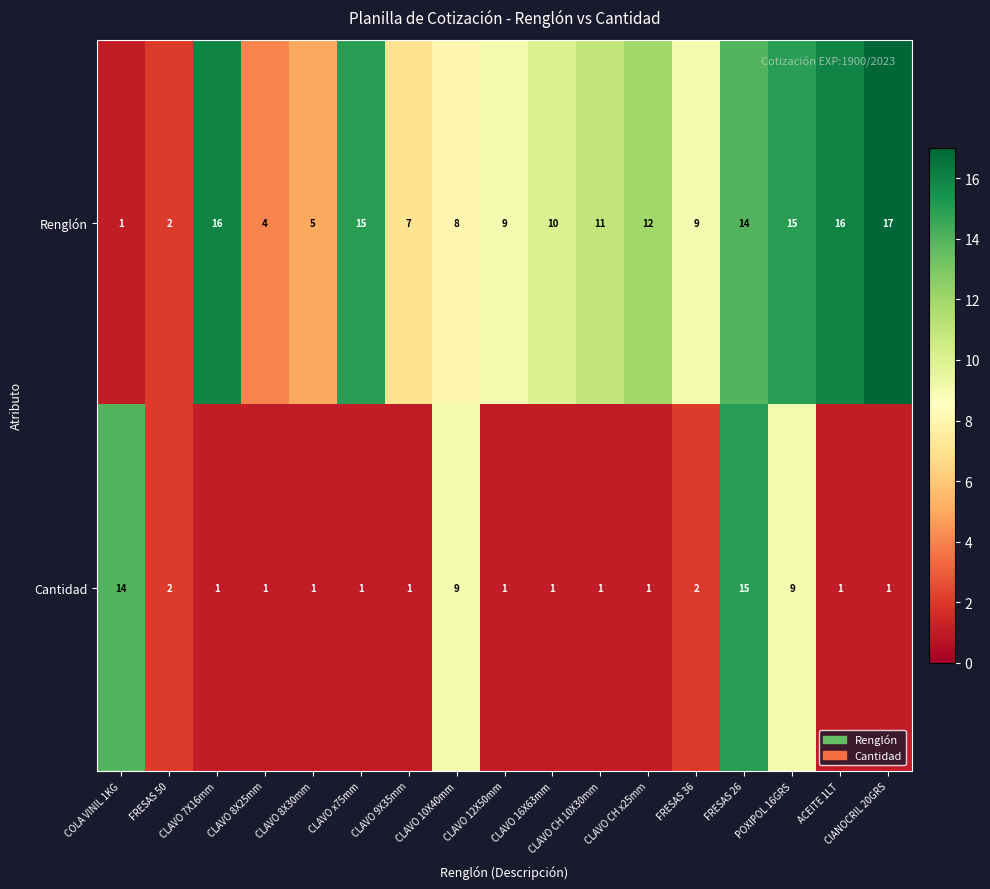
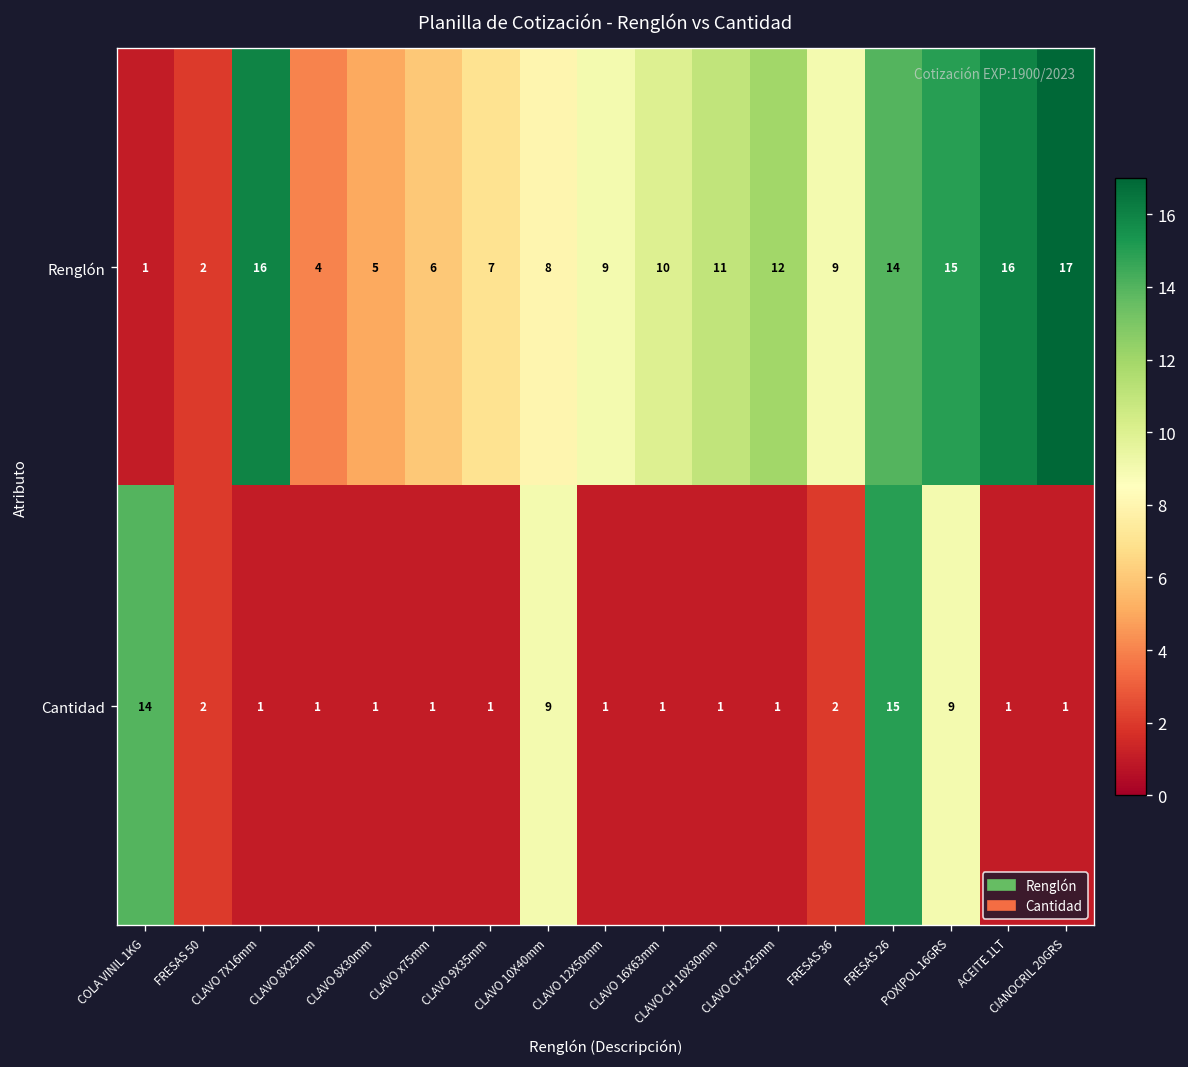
  {
    "Renglón": {
      "COLA VINIL 1KG": 1,
      "FRESAS 50": 2,
      "CLAVO 7X16mm": 16,
      "CLAVO 8X25mm": 4,
      "CLAVO 8X30mm": 5,
-     "CLAVO x75mm": 15,
+     "CLAVO x75mm": 6,
      "CLAVO 9X35mm": 7,
      "CLAVO 10X40mm": 8,
      "CLAVO 12X50mm": 9,
      "CLAVO 16X63mm": 10,
      "CLAVO CH 10X30mm": 11,
      "CLAVO CH x25mm": 12,
      "FRESAS 36": 9,
      "FRESAS 26": 14,
      "POXIPOL 16GRS": 15,
      "CIANOCRIL 20GRS": 17
    },
    "Cantidad": {
      "COLA VINIL 1KG": 14,
      "FRESAS 50": 2,
      "CLAVO 7X16mm": 1,
      "CLAVO 8X25mm": 1,
      "CLAVO 8X30mm": 1,
      "CLAVO x75mm": 1,
      "CLAVO 9X35mm": 1,
      "CLAVO 10X40mm": 9,
      "CLAVO 12X50mm": 1,
      "CLAVO 16X63mm": 1,
      "CLAVO CH 10X30mm": 1,
      "CLAVO CH x25mm": 1,
      "FRESAS 36": 2,
      "FRESAS 26": 15,
      "POXIPOL 16GRS": 9,
      "ACEITE 1LT": 1,
      "CIANOCRIL 20GRS": 1
    }
  }
